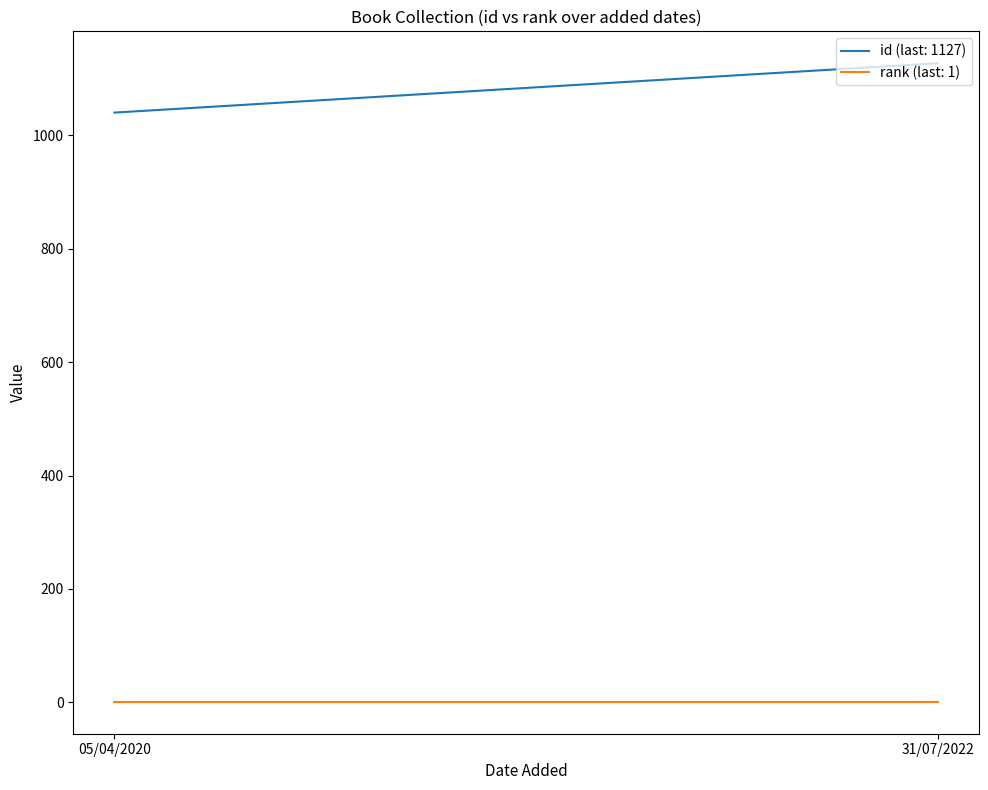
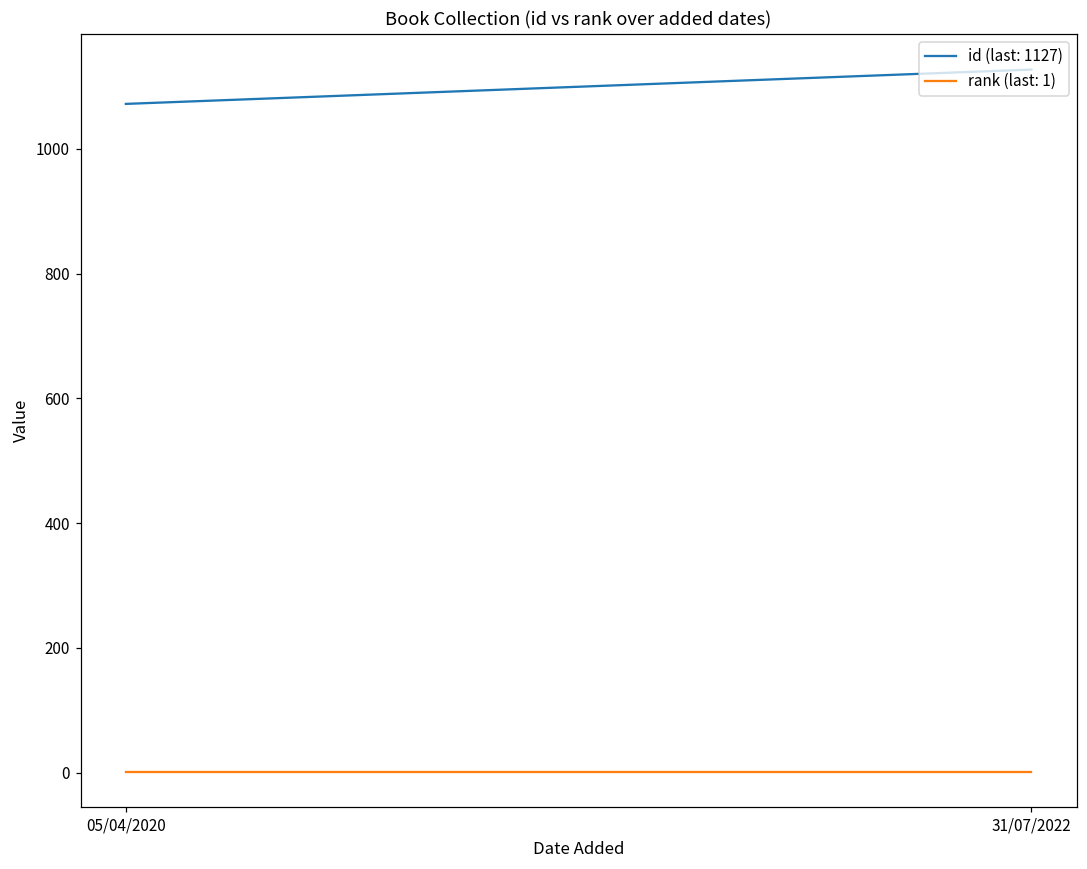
  {
    "id (last: 1127)": {
-     "05/04/2020": 1040
+     "05/04/2020": 1070
    },
    "rank (last: 1)": {
      "05/04/2020": 0,
      "31/07/2022": 0
    }
  }
